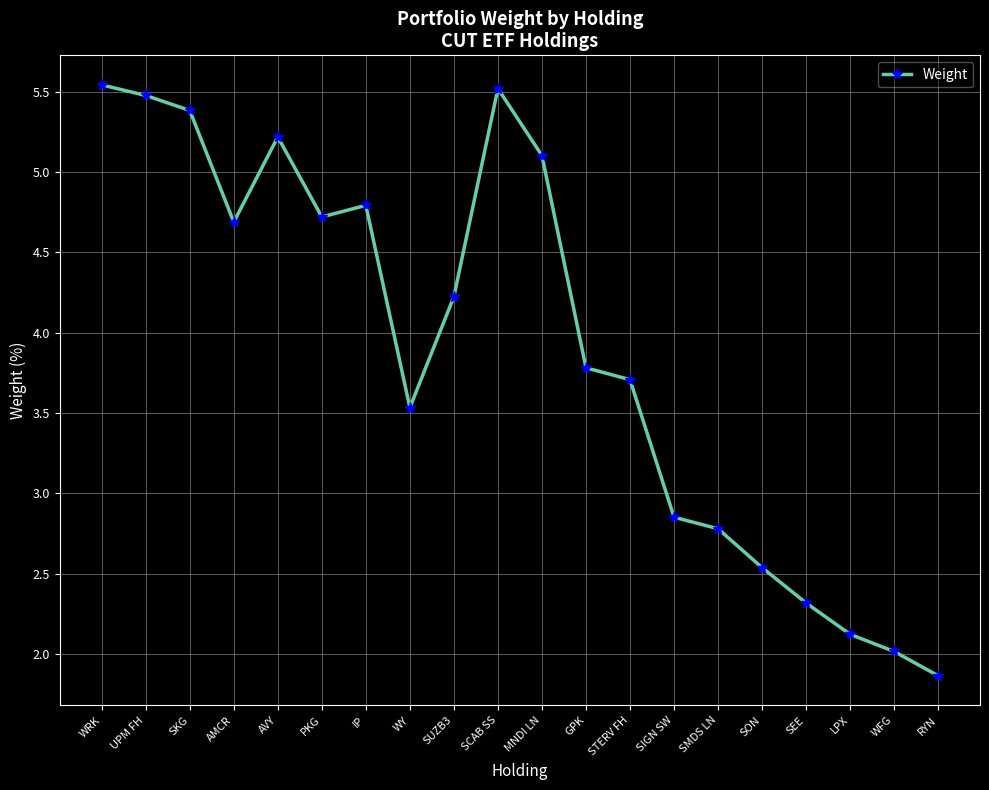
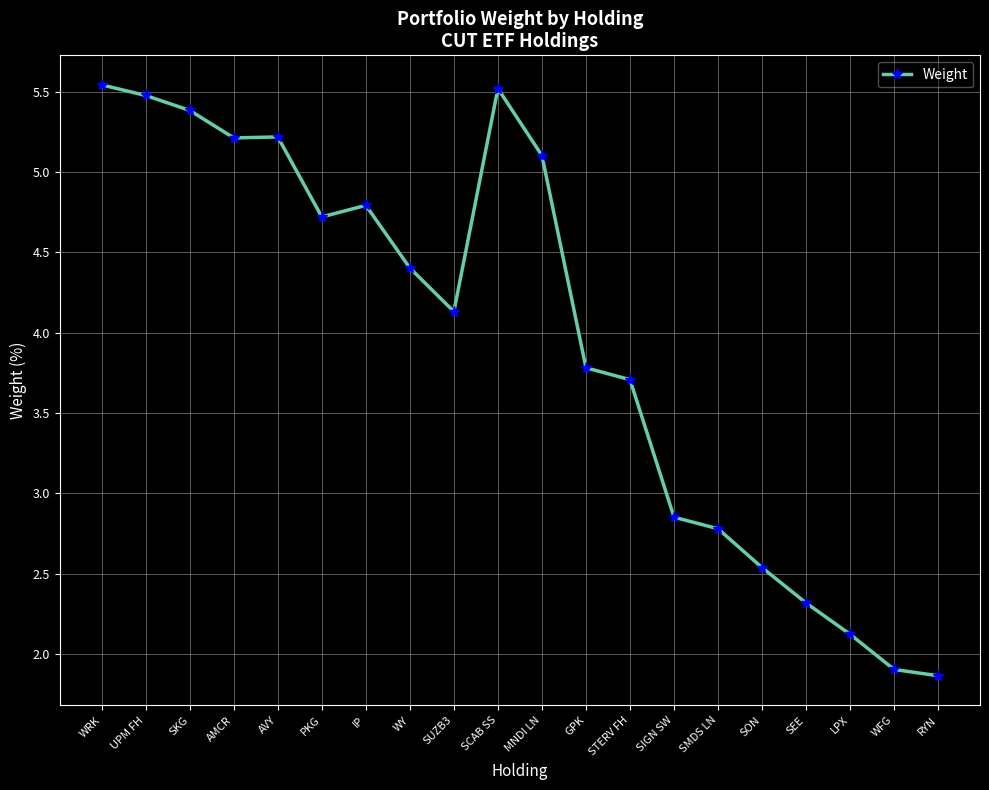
  {
    "WRK": 5.54,
    "UPM FH": 5.48,
    "SKG": 5.38,
-   "AMCR": 4.69,
+   "AMCR": 5.21,
    "AVY": 5.22,
    "PKG": 4.72,
    "IP": 4.79,
-   "WY": 3.53,
-   "SUZB3": 4.23,
+   "WY": 4.40,
+   "SUZB3": 4.13,
    "SCAB SS": 5.52,
    "MNDI LN": 5.10,
    "GPK": 3.78,
    "STERV FH": 3.71,
    "SIGN SW": 2.85,
    "SMDS LN": 2.78,
    "SON": 2.54,
    "SEE": 2.32,
    "LPX": 2.12,
-   "WFG": 2.02,
+   "WFG": 1.90,
    "RYN": 1.87
  }
